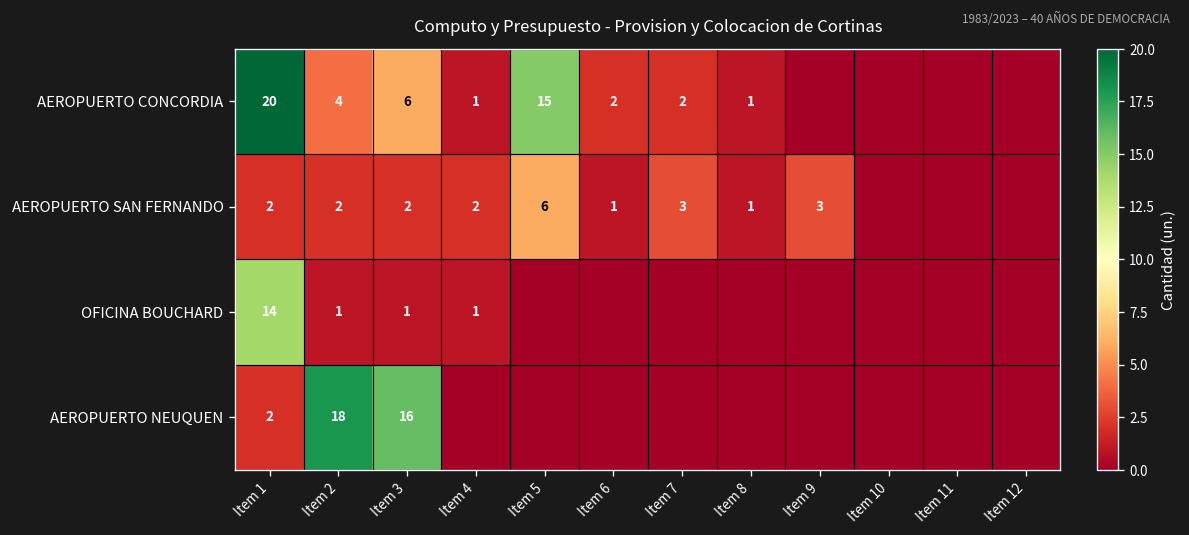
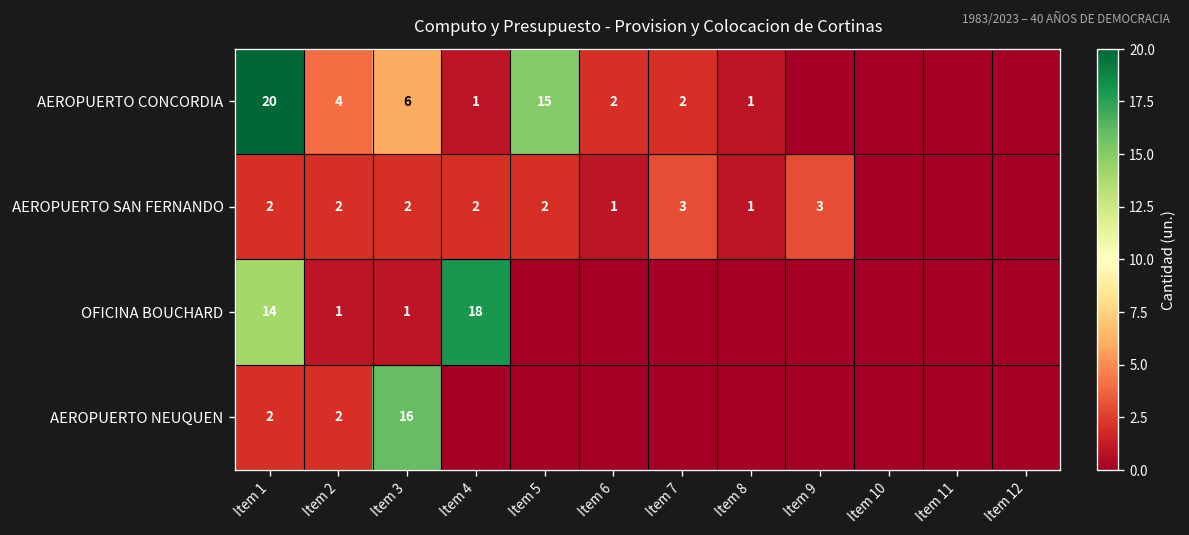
  {
    "AEROPUERTO CONCORDIA": {
      "Item 1": 20,
      "Item 2": 4,
      "Item 3": 6,
      "Item 4": 1,
      "Item 5": 15,
      "Item 6": 2,
      "Item 7": 2,
      "Item 8": 1
    },
    "AEROPUERTO SAN FERNANDO": {
      "Item 1": 2,
      "Item 2": 2,
      "Item 3": 2,
      "Item 4": 2,
-     "Item 5": 6,
+     "Item 5": 2,
      "Item 6": 1,
      "Item 7": 3,
      "Item 8": 1,
      "Item 9": 3
    },
    "OFICINA BOUCHARD": {
      "Item 1": 14,
      "Item 2": 1,
      "Item 3": 1,
-     "Item 4": 1
+     "Item 4": 18
    },
    "AEROPUERTO NEUQUEN": {
      "Item 1": 2,
-     "Item 2": 18,
+     "Item 2": 2,
      "Item 3": 16
    }
  }
